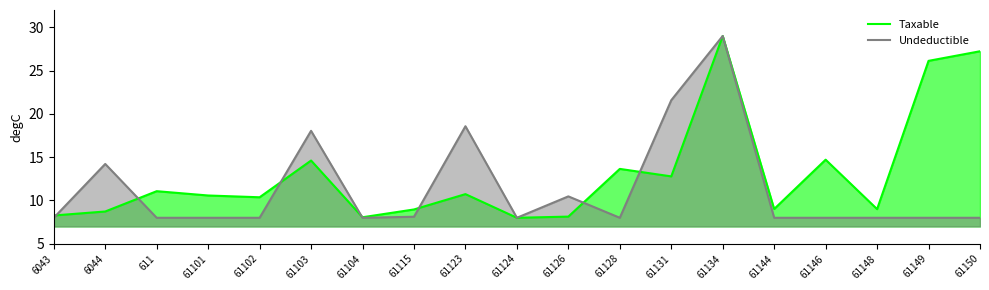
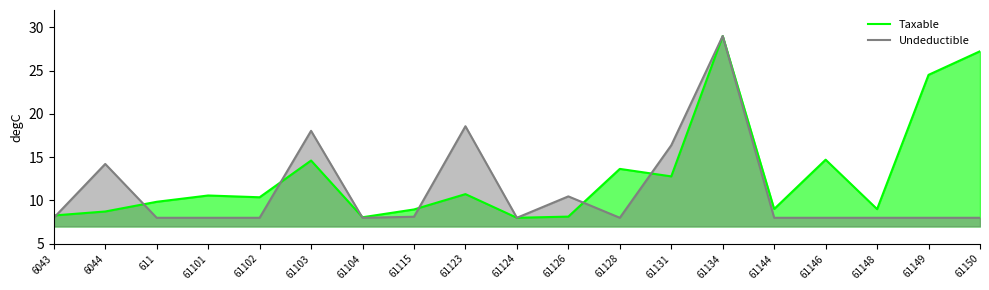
  {
    "Taxable": {
      "6044": 9,
-     "611": 11,
+     "611": 10,
      "61101": 11,
      "61102": 10,
      "61103": 15,
      "61115": 9,
      "61123": 11,
      "61126": 8,
      "61128": 14,
      "61131": 13,
      "61144": 9,
      "61146": 15,
      "61148": 9,
-     "61149": 26,
+     "61149": 25,
      "61150": 27
    },
    "Undeductible": {
      "6044": 14,
      "611": 8,
      "61101": 8,
      "61102": 8,
      "61103": 18,
      "61115": 8,
      "61123": 19,
      "61126": 10,
      "61128": 8,
-     "61131": 22,
+     "61131": 16,
      "61144": 8,
      "61146": 8,
      "61148": 8,
      "61149": 8,
      "61150": 8
    }
  }
